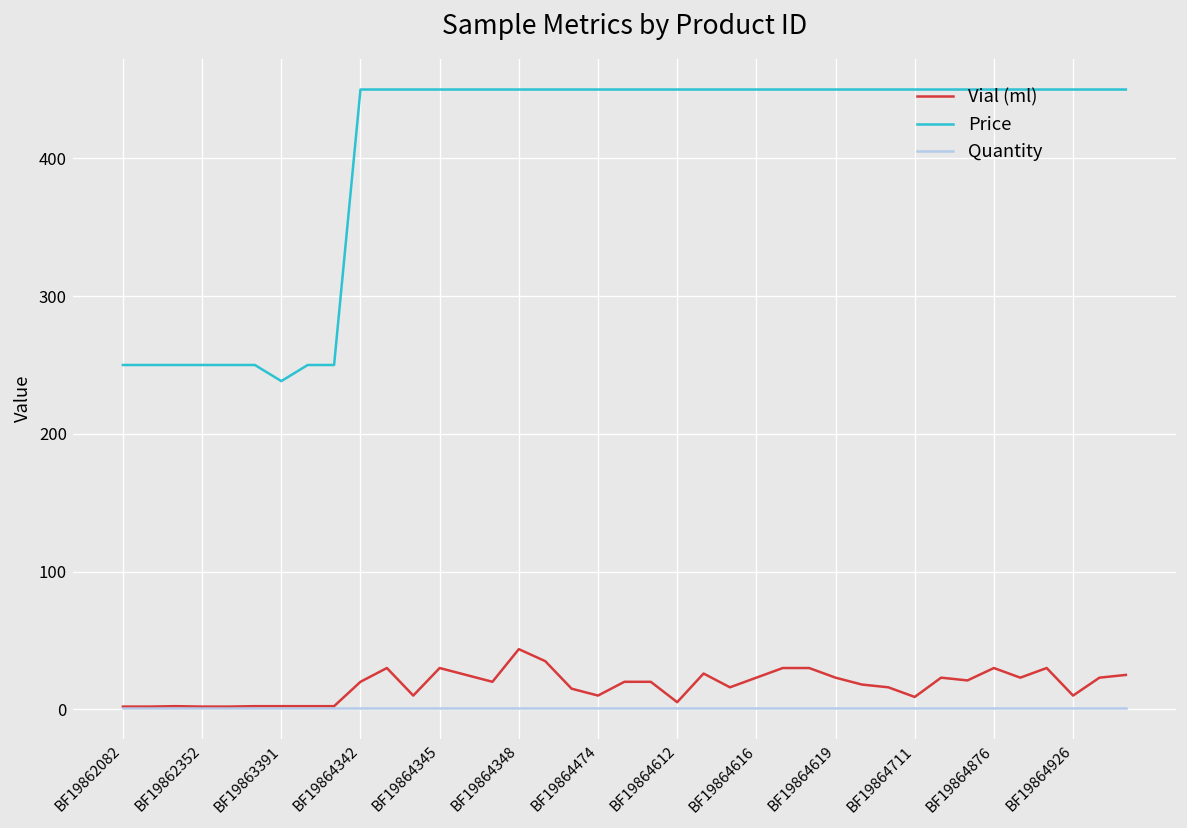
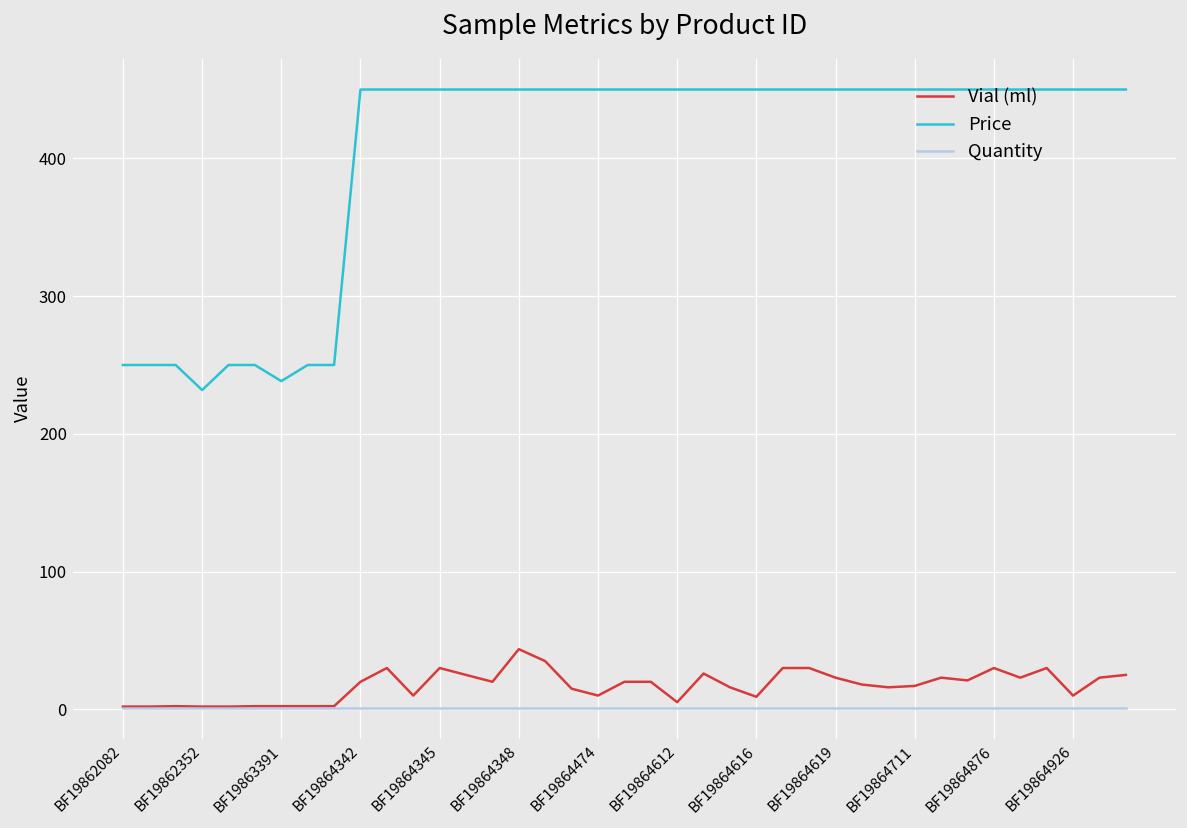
  {
    "Vial (ml)": {
      "BF19864342": 20,
      "BF19864345": 30,
      "BF19864348": 44,
      "BF19864474": 10,
      "BF19864612": 5,
-     "BF19864616": 23,
+     "BF19864616": 9,
      "BF19864619": 23,
-     "BF19864711": 9,
+     "BF19864711": 17,
      "BF19864876": 30,
      "BF19864926": 10
    },
    "Price": {
      "BF19862082": 250,
-     "BF19862352": 250,
+     "BF19862352": 232,
      "BF19863391": 238,
      "BF19864342": 450,
      "BF19864345": 450,
      "BF19864348": 450,
      "BF19864474": 450,
      "BF19864612": 450,
      "BF19864616": 450,
      "BF19864619": 450,
      "BF19864711": 450,
      "BF19864876": 450,
      "BF19864926": 450
    },
    "Quantity": {
      "BF19864342": 1,
      "BF19864345": 1,
      "BF19864348": 1,
      "BF19864474": 1,
      "BF19864612": 1,
      "BF19864616": 1,
      "BF19864619": 1,
      "BF19864711": 1,
      "BF19864876": 1,
      "BF19864926": 1
    }
  }
